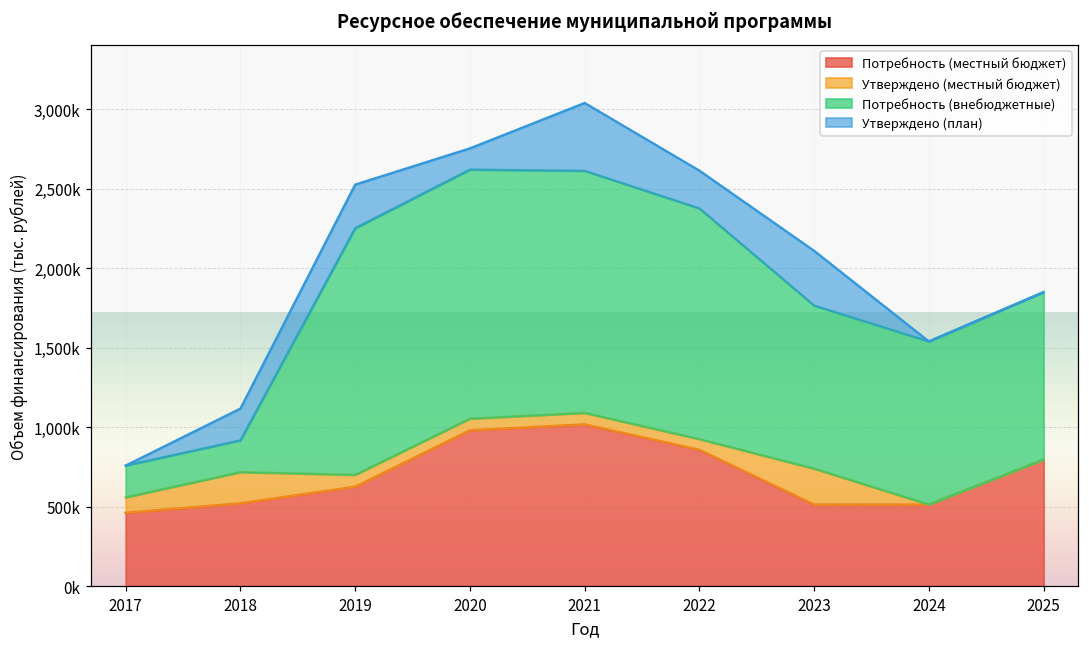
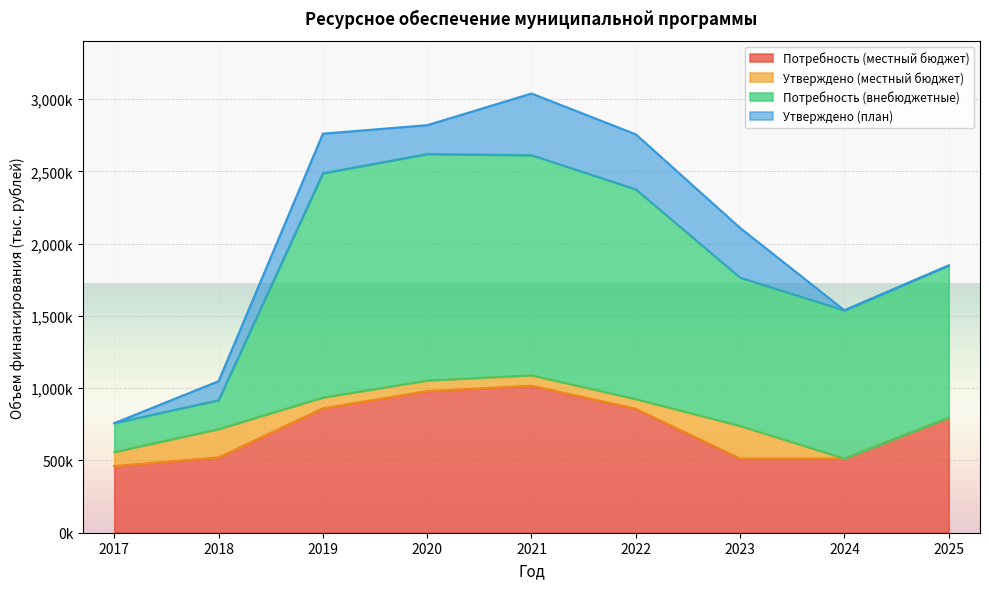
  {
    "Потребность (местный бюджет)": {
      "2017": "460,000",
      "2018": "520,000",
-     "2019": "630,000",
+     "2019": "860,000",
      "2020": "980,000",
      "2021": "1,020,000",
      "2022": "860,000",
      "2023": "510,000"
    },
    "Утверждено (местный бюджет)": {
      "2017": "100,000",
      "2018": "200,000",
      "2019": "70,000",
      "2020": "70,000",
      "2021": "70,000",
      "2022": "70,000",
      "2023": "230,000"
    },
    "Потребность (внебюджетные)": {
      "2018": "200,000",
      "2019": "1,550,000",
      "2020": "1,570,000",
      "2021": "1,520,000",
      "2022": "1,450,000",
      "2023": "1,030,000"
    },
    "Утверждено (план)": {
-     "2018": "200,000",
+     "2018": "130,000",
      "2019": "270,000",
-     "2020": "130,000",
+     "2020": "200,000",
      "2021": "430,000",
-     "2022": "240,000",
+     "2022": "380,000",
      "2023": "340,000"
    }
  }
